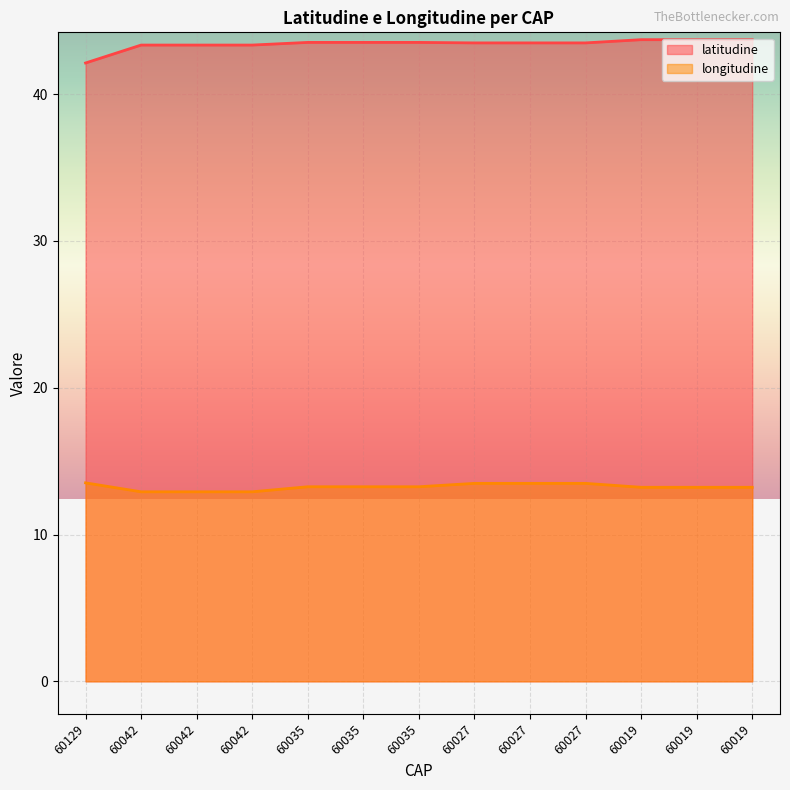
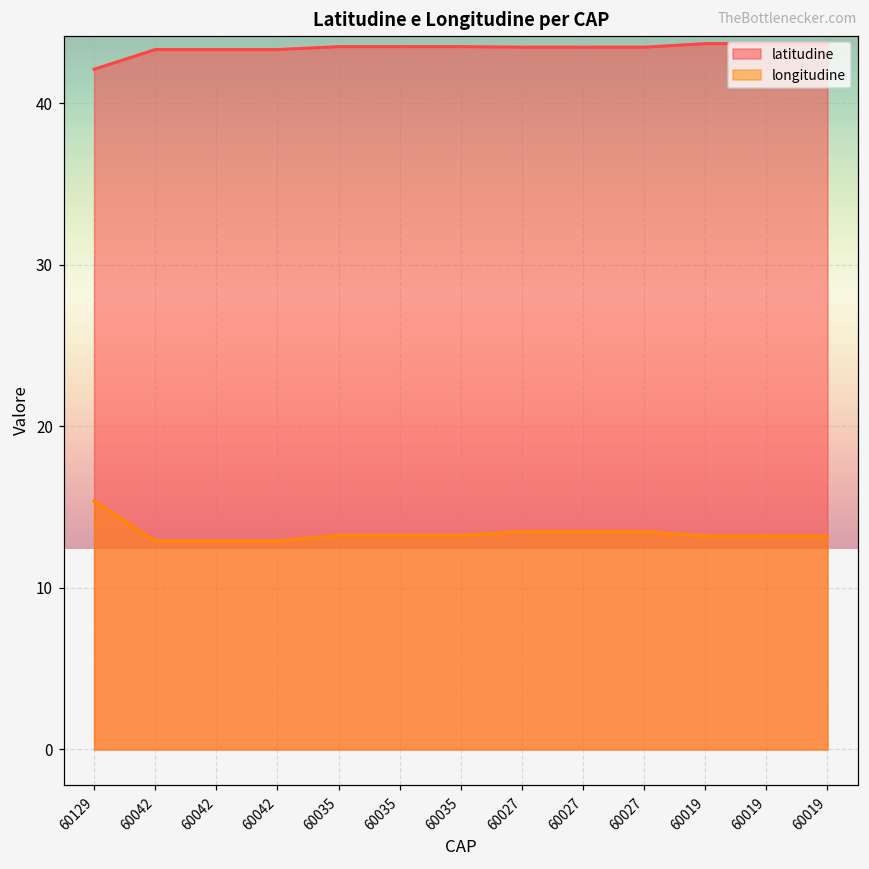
  {
    "latitudine": {
      "60129": 42.1
    },
    "longitudine": {
-     "60129": 13.5
+     "60129": 15.4
    }
  }
